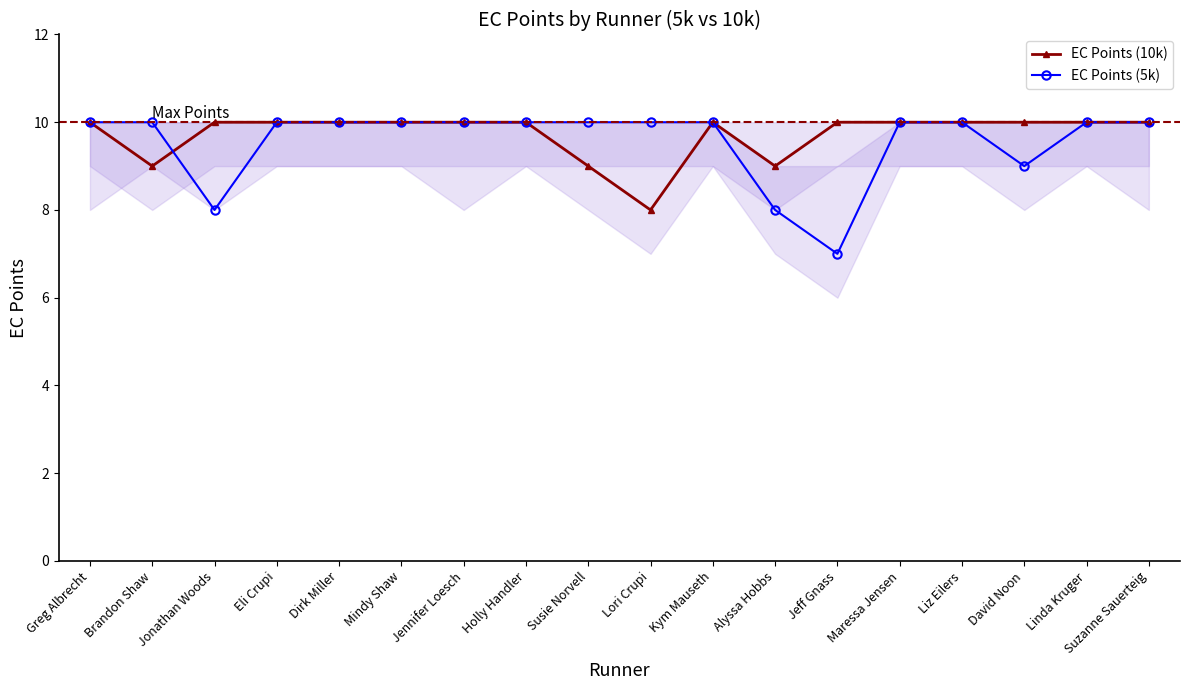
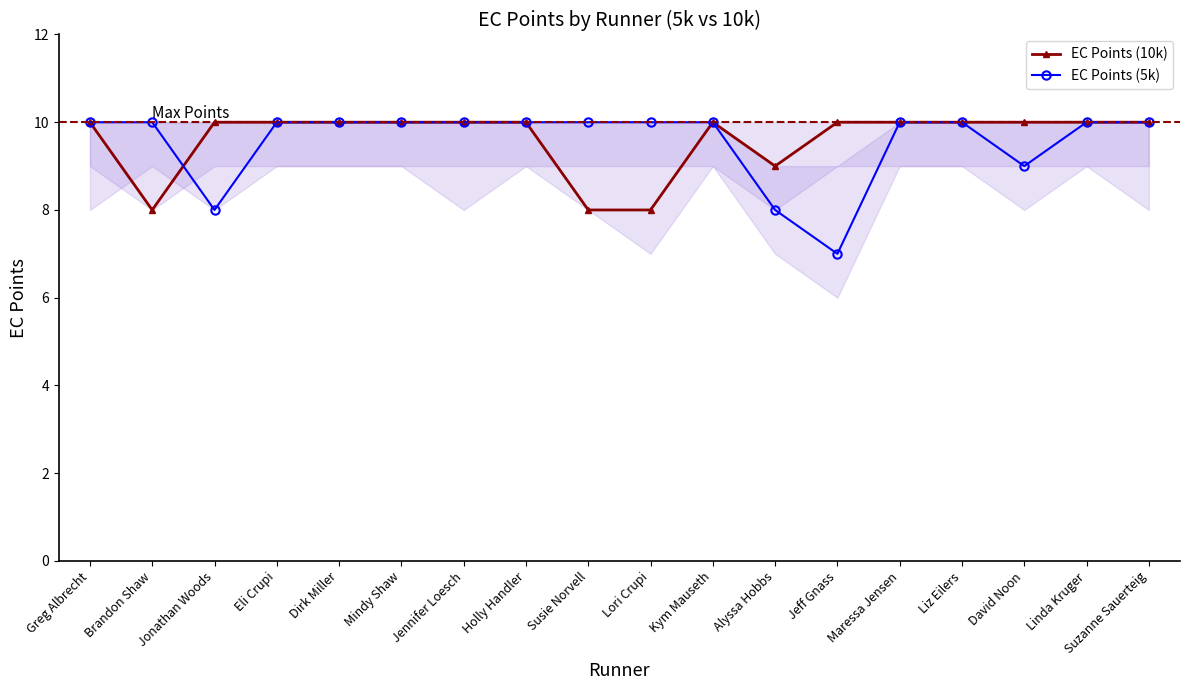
  {
    "EC Points (10k)": {
-     "Brandon Shaw": 9,
-     "Susie Norvell": 9,
+     "Brandon Shaw": 8,
+     "Susie Norvell": 8,
      "Lori Crupi": 8
    },
    "EC Points (5k)": {
      "Jonathan Woods": 8,
      "Alyssa Hobbs": 8,
      "Jeff Gnass": 7,
      "David Noon": 9
    }
  }
